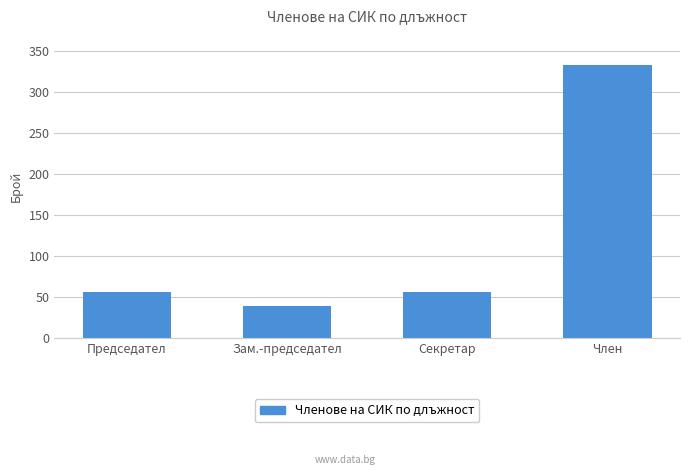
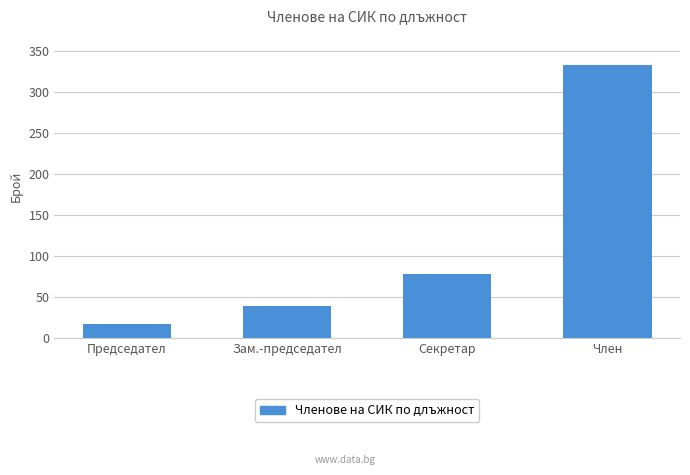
  {
-   "Председател": 60,
+   "Председател": 20,
    "Зам.-председател": 40,
-   "Секретар": 60,
+   "Секретар": 80,
    "Член": 330
  }
